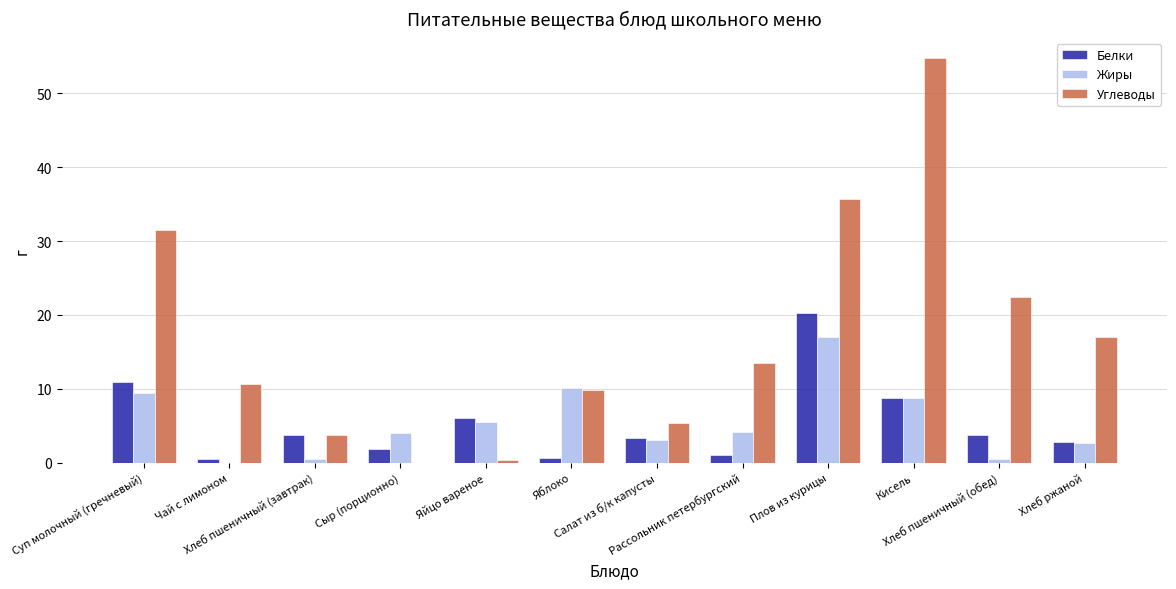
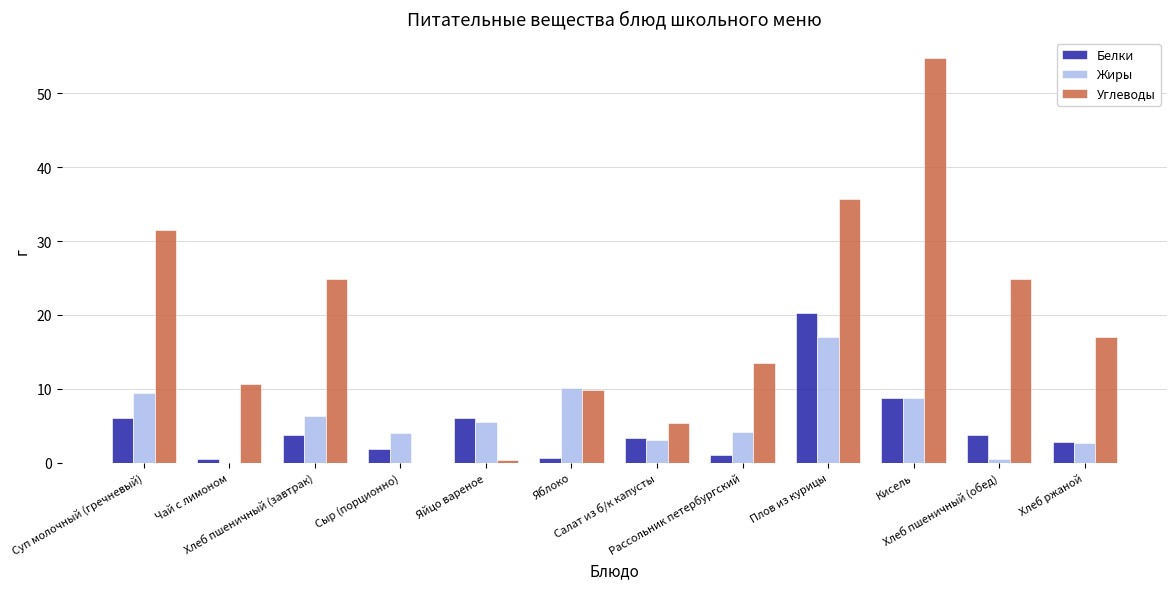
  {
    "Белки": {
-     "Суп молочный (гречневый)": 11,
+     "Суп молочный (гречневый)": 6,
      "Чай с лимоном": 0,
      "Хлеб пшеничный (завтрак)": 4,
      "Сыр (порционно)": 2,
      "Яйцо вареное": 6,
      "Яблоко": 1,
      "Салат из б/к капусты": 3,
      "Рассольник петербургский": 1,
      "Плов из курицы": 20,
      "Кисель": 9,
      "Хлеб пшеничный (обед)": 4,
      "Хлеб ржаной": 3
    },
    "Жиры": {
      "Суп молочный (гречневый)": 9,
      "Чай с лимоном": 0,
-     "Хлеб пшеничный (завтрак)": 0,
+     "Хлеб пшеничный (завтрак)": 6,
      "Сыр (порционно)": 4,
      "Яйцо вареное": 6,
      "Яблоко": 10,
      "Салат из б/к капусты": 3,
      "Рассольник петербургский": 4,
      "Плов из курицы": 17,
      "Кисель": 9,
      "Хлеб пшеничный (обед)": 0,
      "Хлеб ржаной": 3
    },
    "Углеводы": {
      "Суп молочный (гречневый)": 32,
      "Чай с лимоном": 11,
-     "Хлеб пшеничный (завтрак)": 4,
+     "Хлеб пшеничный (завтрак)": 25,
      "Сыр (порционно)": 0,
      "Яйцо вареное": 0,
      "Яблоко": 10,
      "Салат из б/к капусты": 5,
      "Рассольник петербургский": 14,
      "Плов из курицы": 36,
      "Кисель": 55,
-     "Хлеб пшеничный (обед)": 22,
+     "Хлеб пшеничный (обед)": 25,
      "Хлеб ржаной": 17
    }
  }
